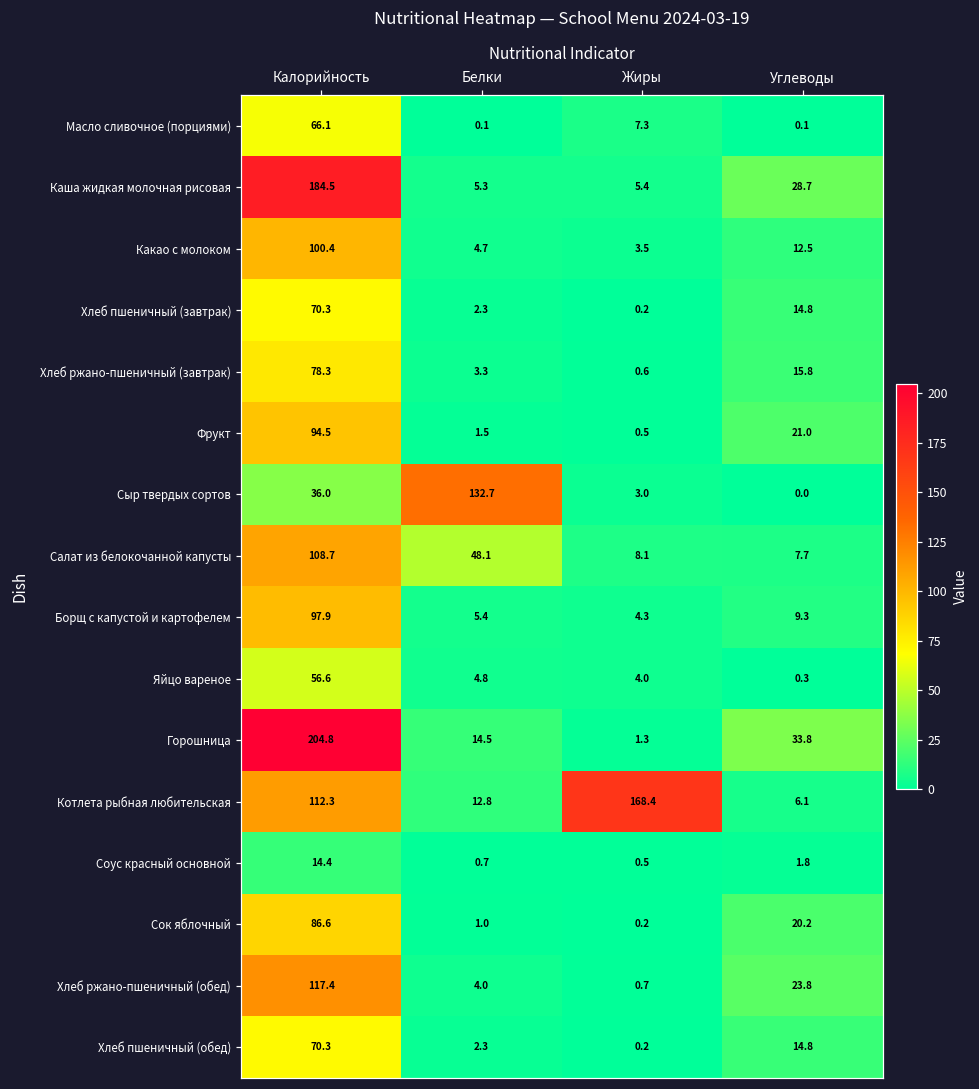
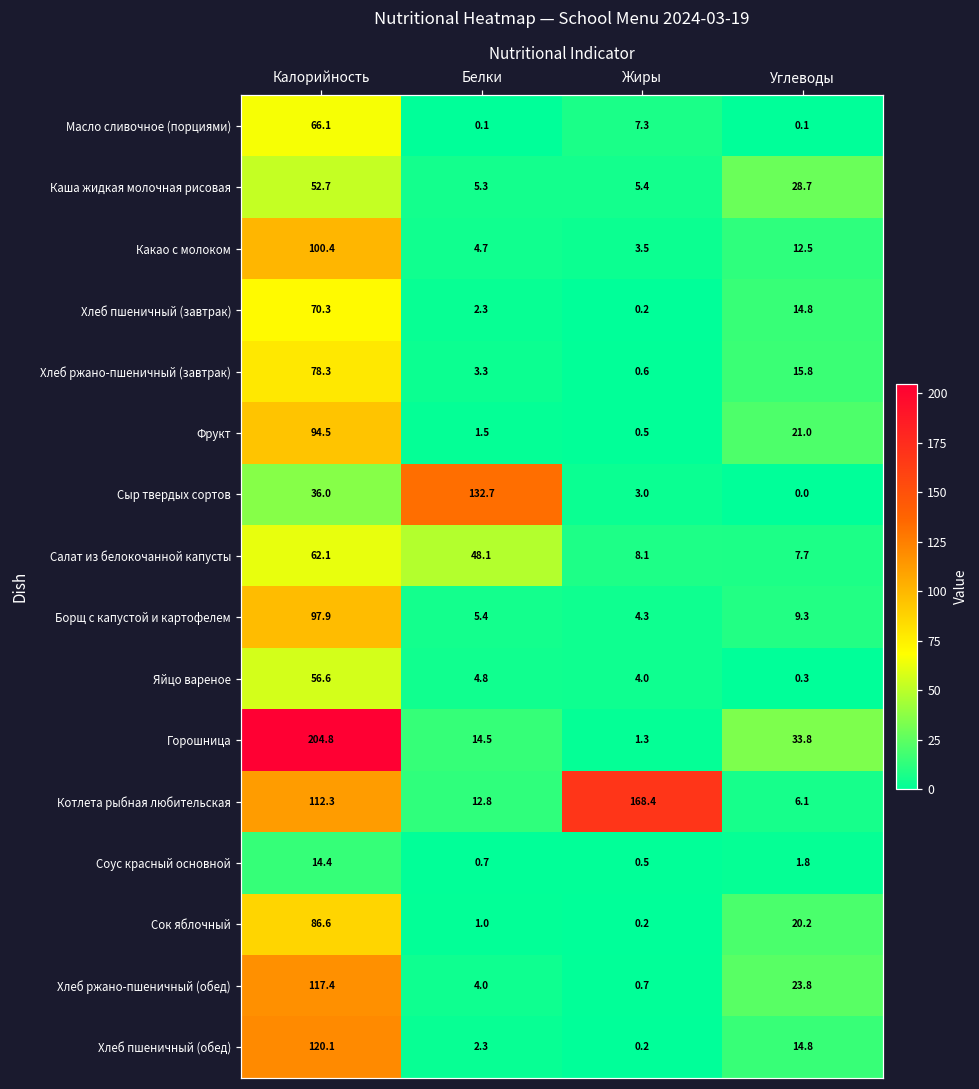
  {
    "Масло сливочное (порциями)": {
      "Калорийность": 66.1,
      "Белки": 0.1,
      "Жиры": 7.3,
      "Углеводы": 0.1
    },
    "Каша жидкая молочная рисовая": {
-     "Калорийность": 184.5,
+     "Калорийность": 52.7,
      "Белки": 5.3,
      "Жиры": 5.4,
      "Углеводы": 28.7
    },
    "Какао с молоком": {
      "Калорийность": 100.4,
      "Белки": 4.7,
      "Жиры": 3.5,
      "Углеводы": 12.5
    },
    "Хлеб пшеничный (завтрак)": {
      "Калорийность": 70.3,
      "Белки": 2.3,
      "Жиры": 0.2,
      "Углеводы": 14.8
    },
    "Хлеб ржано-пшеничный (завтрак)": {
      "Калорийность": 78.3,
      "Белки": 3.3,
      "Жиры": 0.6,
      "Углеводы": 15.8
    },
    "Фрукт": {
      "Калорийность": 94.5,
      "Белки": 1.5,
      "Жиры": 0.5,
      "Углеводы": 21.0
    },
    "Сыр твердых сортов": {
      "Калорийность": 36.0,
      "Белки": 132.7,
      "Жиры": 3.0,
      "Углеводы": 0.0
    },
    "Салат из белокочанной капусты": {
-     "Калорийность": 108.7,
+     "Калорийность": 62.1,
      "Белки": 48.1,
      "Жиры": 8.1,
      "Углеводы": 7.7
    },
    "Борщ с капустой и картофелем": {
      "Калорийность": 97.9,
      "Белки": 5.4,
      "Жиры": 4.3,
      "Углеводы": 9.3
    },
    "Яйцо вареное": {
      "Калорийность": 56.6,
      "Белки": 4.8,
      "Жиры": 4.0,
      "Углеводы": 0.3
    },
    "Горошница": {
      "Калорийность": 204.8,
      "Белки": 14.5,
      "Жиры": 1.3,
      "Углеводы": 33.8
    },
    "Котлета рыбная любительская": {
      "Калорийность": 112.3,
      "Белки": 12.8,
      "Жиры": 168.4,
      "Углеводы": 6.1
    },
    "Соус красный основной": {
      "Калорийность": 14.4,
      "Белки": 0.7,
      "Жиры": 0.5,
      "Углеводы": 1.8
    },
    "Сок яблочный": {
      "Калорийность": 86.6,
      "Белки": 1.0,
      "Жиры": 0.2,
      "Углеводы": 20.2
    },
    "Хлеб ржано-пшеничный (обед)": {
      "Калорийность": 117.4,
      "Белки": 4.0,
      "Жиры": 0.7,
      "Углеводы": 23.8
    },
    "Хлеб пшеничный (обед)": {
-     "Калорийность": 70.3,
+     "Калорийность": 120.1,
      "Белки": 2.3,
      "Жиры": 0.2,
      "Углеводы": 14.8
    }
  }
